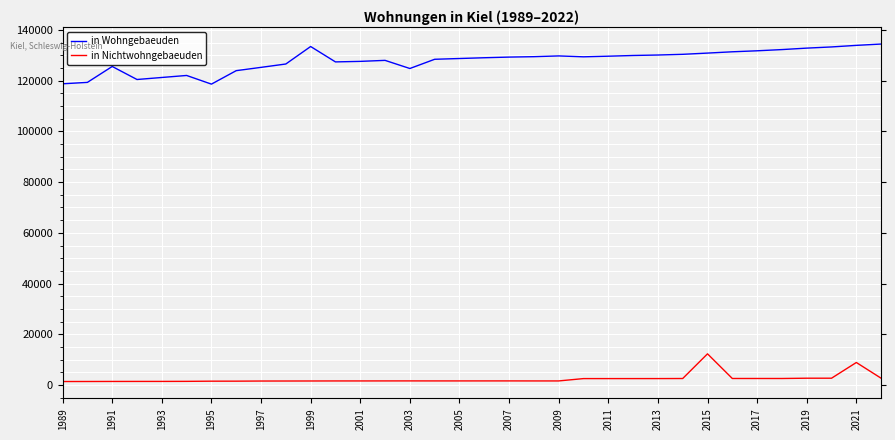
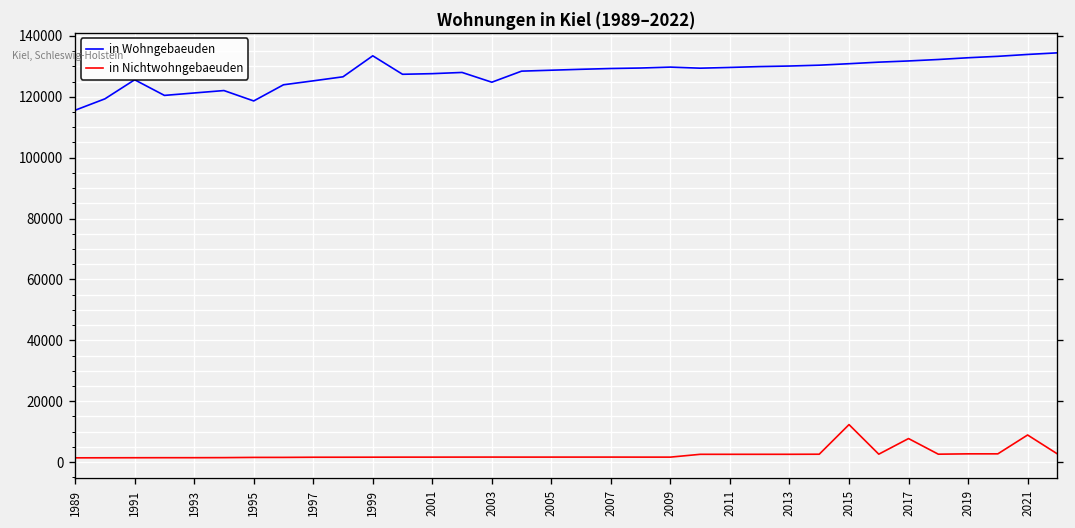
  {
    "in Wohngebaeuden": {
-     "1989": 119000,
+     "1989": 116000,
      "1991": 126000,
      "1993": 121000,
      "1995": 119000,
      "1997": 125000,
      "1999": 133000,
      "2001": 128000,
      "2003": 125000,
      "2005": 129000,
      "2007": 129000,
      "2009": 130000,
      "2011": 130000,
      "2013": 130000,
      "2015": 131000,
      "2017": 132000,
      "2019": 133000,
      "2021": 134000
    },
    "in Nichtwohngebaeuden": {
      "1989": 1000,
      "1991": 1000,
      "1993": 1000,
      "1995": 2000,
      "1997": 2000,
      "1999": 2000,
      "2001": 2000,
      "2003": 2000,
      "2005": 2000,
      "2007": 2000,
      "2009": 2000,
      "2011": 3000,
      "2013": 3000,
      "2015": 12000,
-     "2017": 3000,
+     "2017": 8000,
      "2019": 3000,
      "2021": 9000
    }
  }
